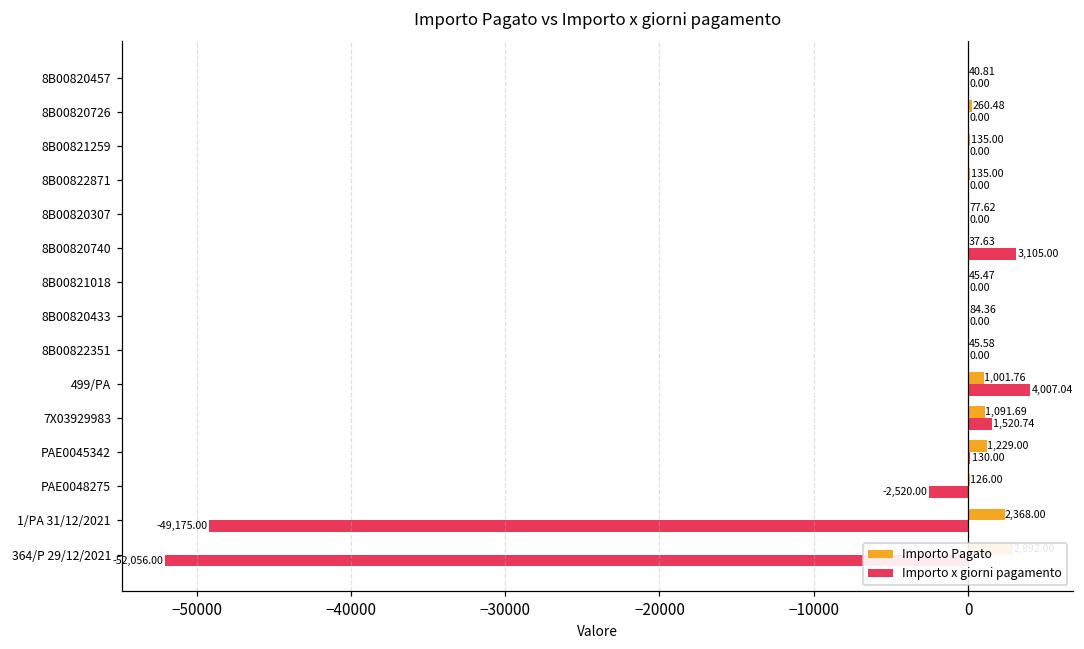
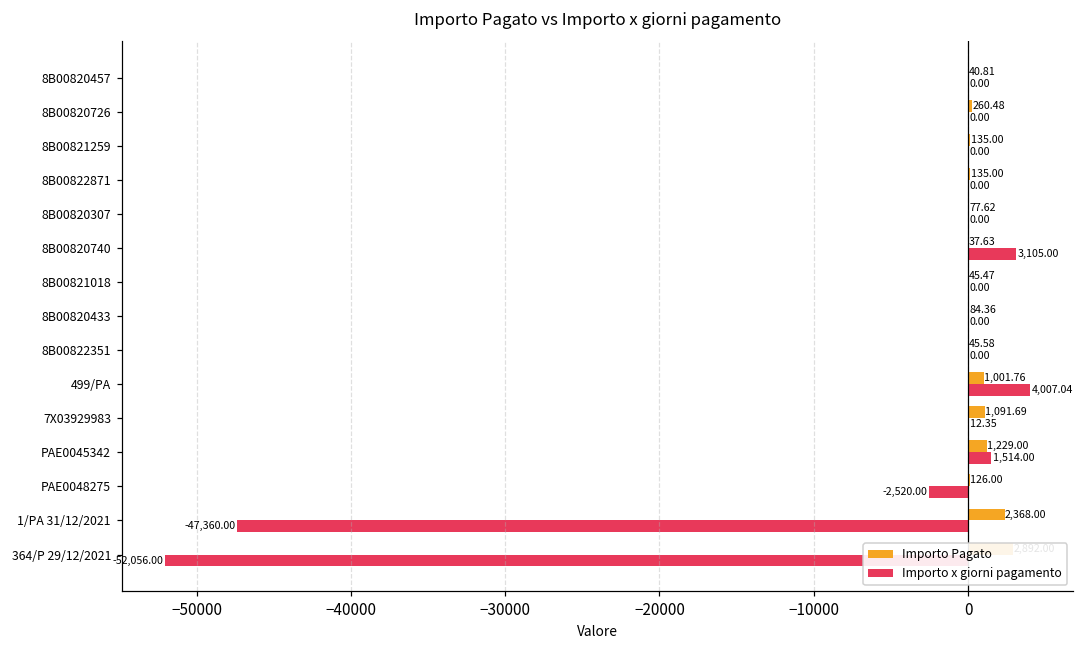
  {
    "Importo Pagato": {
      "8B00820457": "40.81",
      "8B00820726": "260.48",
      "8B00821259": "135.00",
      "8B00822871": "135.00",
      "8B00820307": "77.62",
      "8B00820740": "37.63",
      "8B00821018": "45.47",
      "8B00820433": "84.36",
      "8B00822351": "45.58",
      "499/PA": "1,001.76",
      "7X03929983": "1,091.69",
      "PAE0045342": "1,229.00",
      "PAE0048275": "126.00",
      "1/PA 31/12/2021": "2,368.00"
    },
    "Importo x giorni pagamento": {
      "8B00820457": "0.00",
      "8B00820726": "0.00",
      "8B00821259": "0.00",
      "8B00822871": "0.00",
      "8B00820307": "0.00",
      "8B00820740": "3,105.00",
      "8B00821018": "0.00",
      "8B00820433": "0.00",
      "8B00822351": "0.00",
      "499/PA": "4,007.04",
-     "7X03929983": "1,520.74",
-     "PAE0045342": "130.00",
+     "7X03929983": "12.35",
+     "PAE0045342": "1,514.00",
      "PAE0048275": "-2,520.00",
-     "1/PA 31/12/2021": "-49,175.00",
+     "1/PA 31/12/2021": "-47,360.00",
      "364/P 29/12/2021": "-52,056.00"
    }
  }
